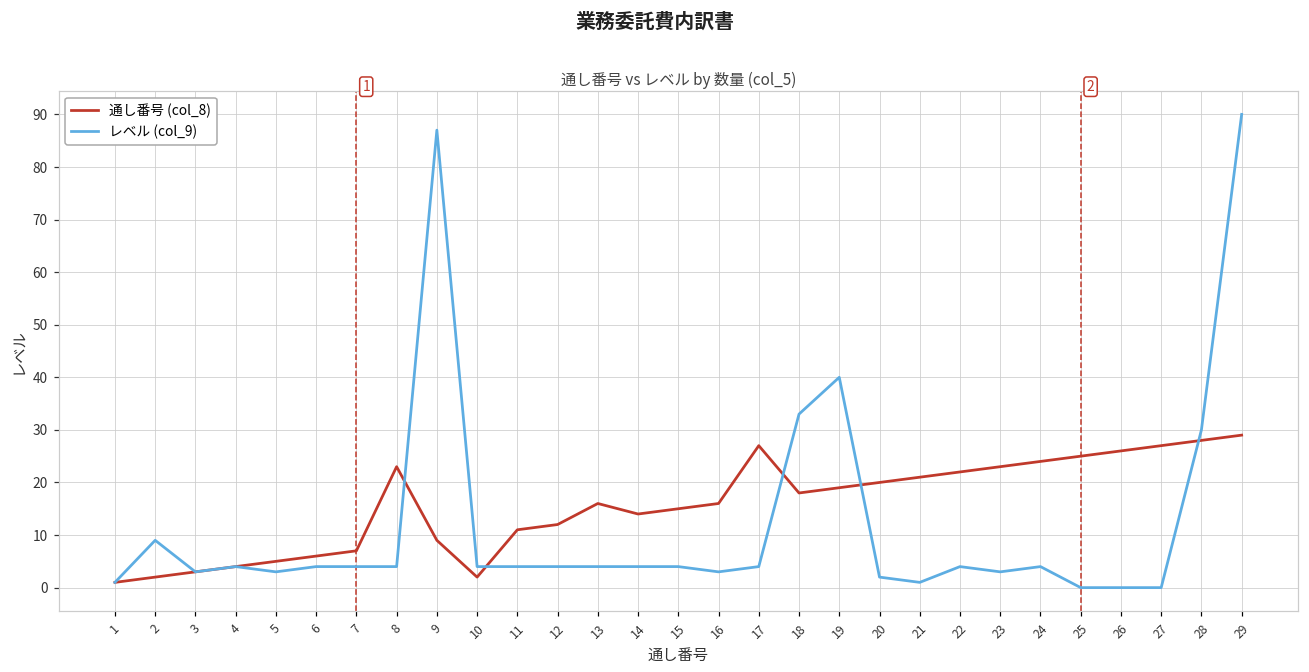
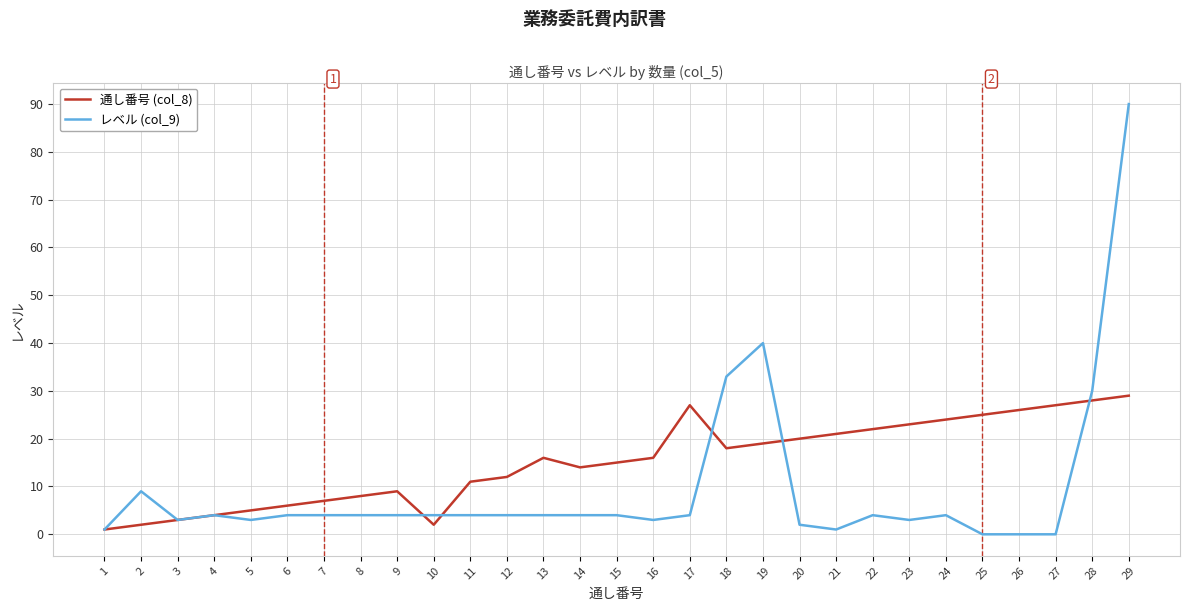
  {
    "通し番号 (col_8)": {
      "2": 2,
      "5": 5,
      "6": 6,
      "7": 7,
-     "8": 23,
+     "8": 8,
      "9": 9,
      "10": 2,
      "11": 11,
      "12": 12,
      "13": 16,
      "14": 14,
      "15": 15,
      "16": 16,
      "17": 27,
      "18": 18,
      "19": 19,
      "20": 20,
      "21": 21,
      "22": 22,
      "23": 23,
      "24": 24,
      "25": 25,
      "26": 26,
      "27": 27,
      "28": 28,
      "29": 29
    },
    "レベル (col_9)": {
      "2": 9,
      "5": 3,
      "6": 4,
      "7": 4,
      "8": 4,
-     "9": 87,
+     "9": 4,
      "10": 4,
      "11": 4,
      "12": 4,
      "13": 4,
      "14": 4,
      "15": 4,
      "16": 3,
      "17": 4,
      "18": 33,
      "19": 40,
      "20": 2,
      "21": 1,
      "22": 4,
      "23": 3,
      "24": 4,
      "25": 0,
      "26": 0,
      "27": 0,
      "28": 30,
      "29": 90
    }
  }
